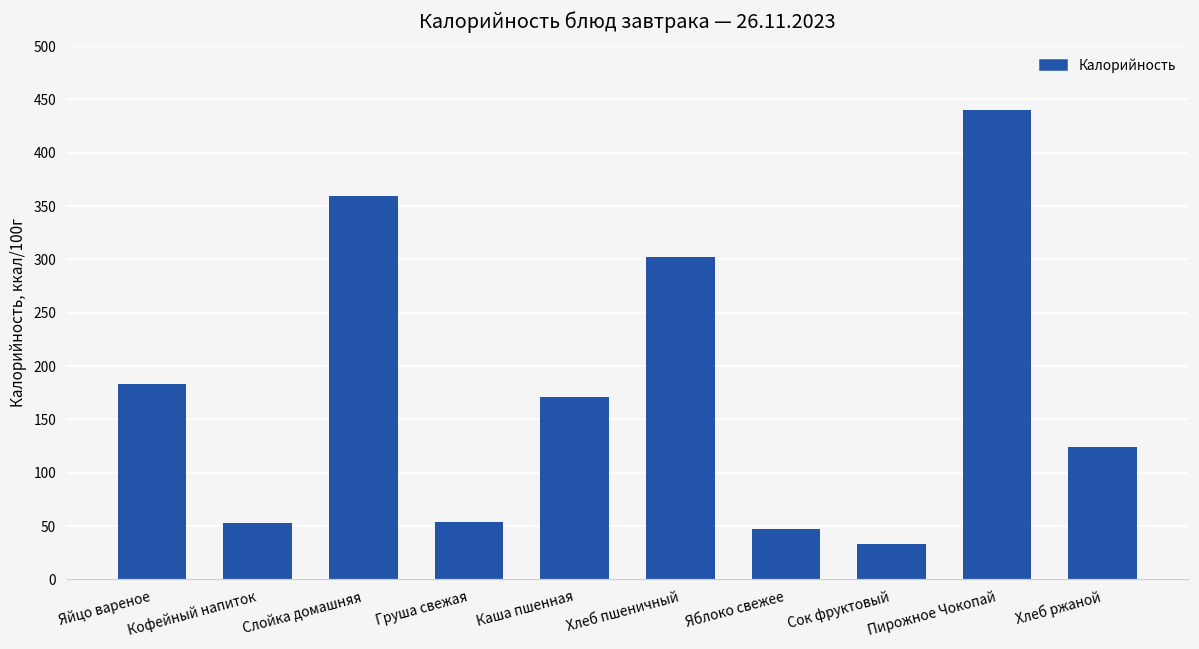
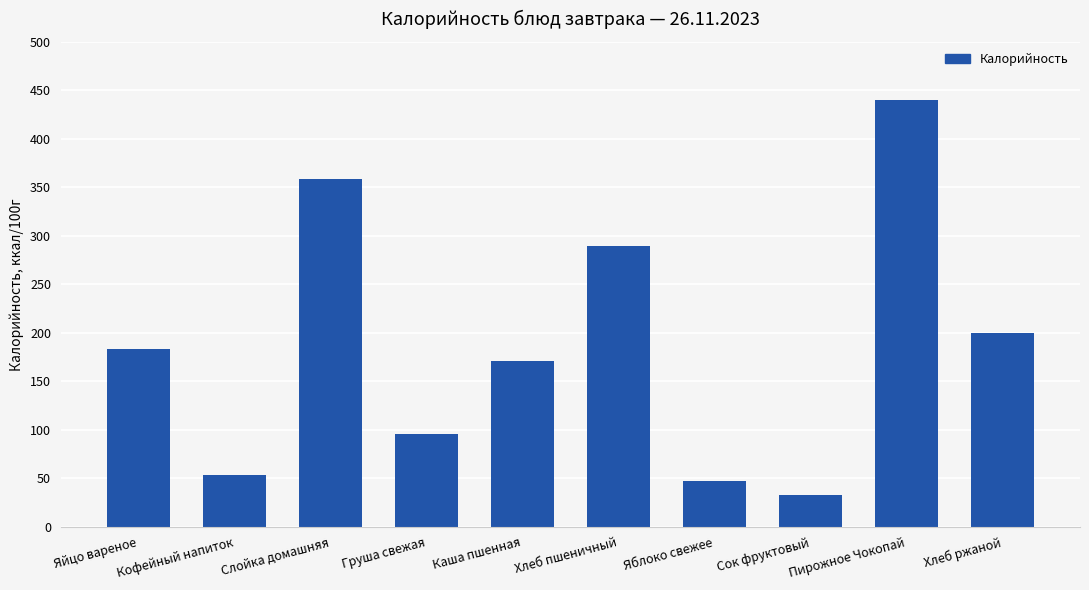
  {
    "Яйцо вареное": 180,
    "Кофейный напиток": 50,
    "Слойка домашняя": 360,
-   "Груша свежая": 50,
+   "Груша свежая": 100,
    "Каша пшенная": 170,
-   "Хлеб пшеничный": 300,
+   "Хлеб пшеничный": 290,
    "Яблоко свежее": 50,
    "Сок фруктовый": 30,
    "Пирожное Чокопай": 440,
-   "Хлеб ржаной": 120
+   "Хлеб ржаной": 200
  }
